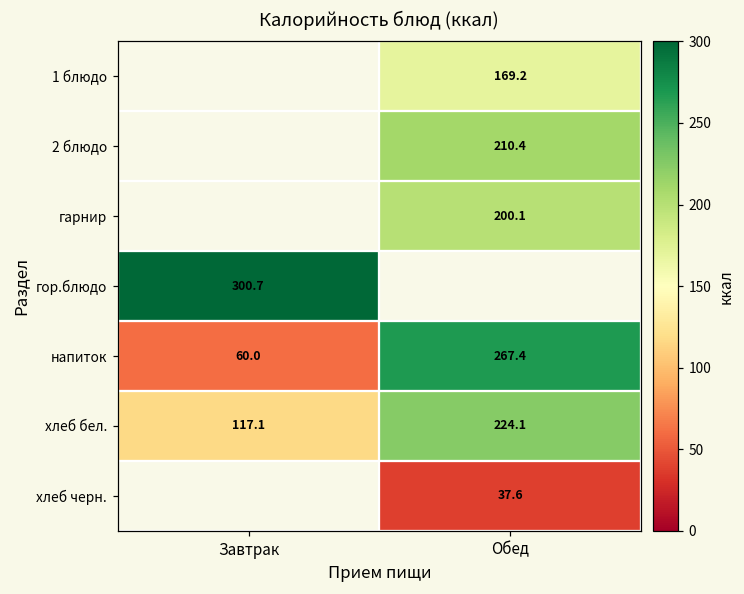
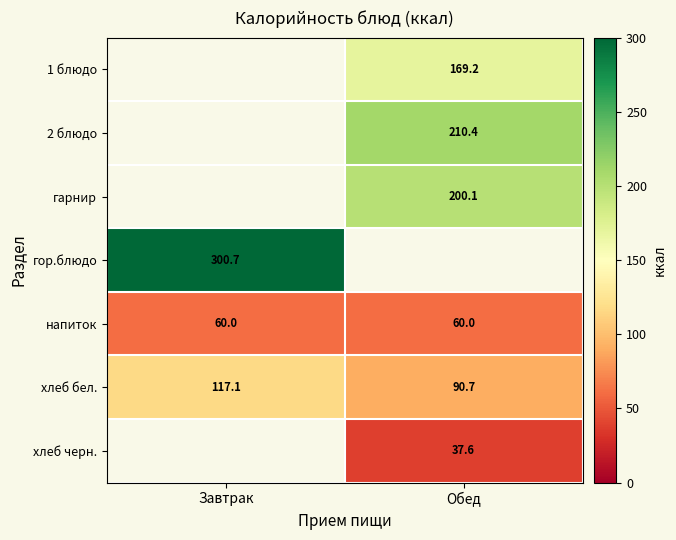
  {
    "1 блюдо": {
      "Обед": 169.2
    },
    "2 блюдо": {
      "Обед": 210.4
    },
    "гарнир": {
      "Обед": 200.1
    },
    "гор.блюдо": {
      "Завтрак": 300.7
    },
    "напиток": {
      "Завтрак": 60.0,
-     "Обед": 267.4
+     "Обед": 60.0
    },
    "хлеб бел.": {
      "Завтрак": 117.1,
-     "Обед": 224.1
+     "Обед": 90.7
    },
    "хлеб черн.": {
      "Обед": 37.6
    }
  }
